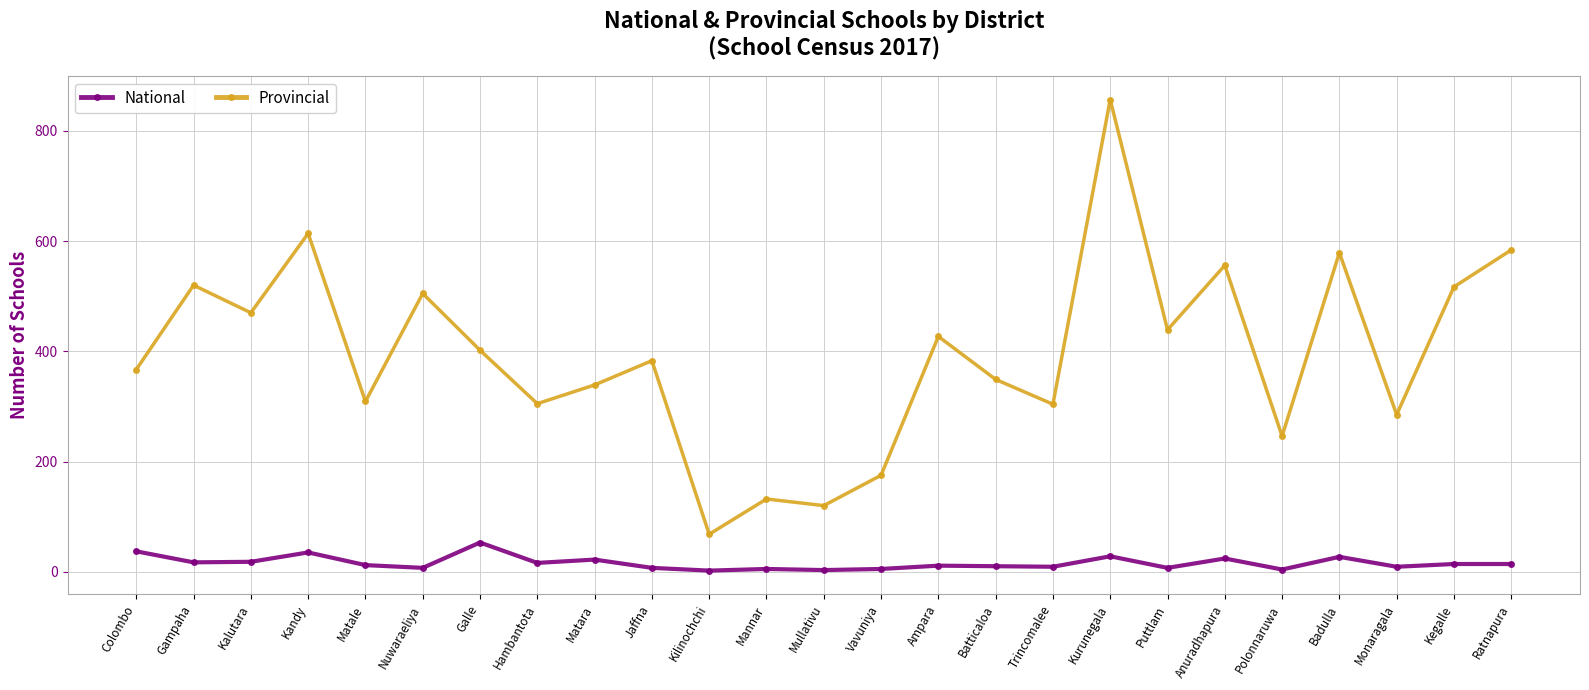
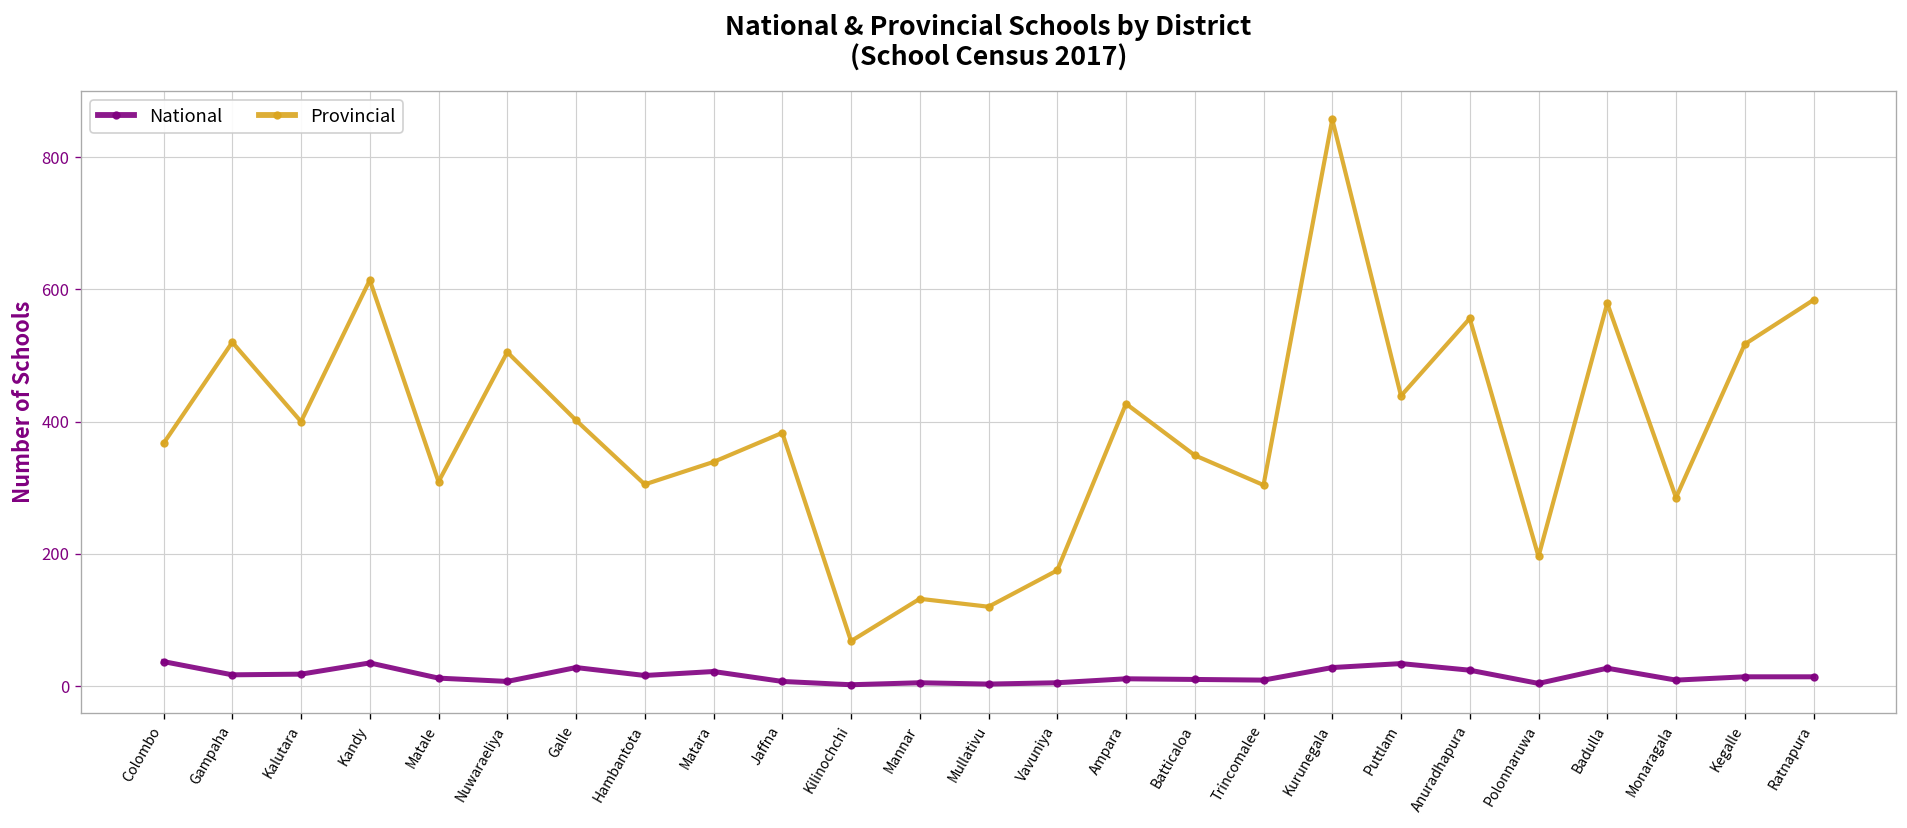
  {
    "National": {
      "Colombo": 40,
      "Gampaha": 20,
      "Kalutara": 20,
      "Kandy": 40,
      "Matale": 10,
      "Nuwaraeliya": 10,
-     "Galle": 50,
+     "Galle": 30,
      "Hambantota": 20,
      "Matara": 20,
      "Jaffna": 10,
      "Kilinochchi": 0,
      "Mannar": 10,
      "Mullativu": 0,
      "Vavuniya": 10,
      "Ampara": 10,
      "Batticaloa": 10,
      "Trincomalee": 10,
      "Kurunegala": 30,
-     "Puttlam": 10,
+     "Puttlam": 30,
      "Anuradhapura": 20,
      "Polonnaruwa": 0,
      "Badulla": 30,
      "Monaragala": 10,
      "Kegalle": 10,
      "Ratnapura": 10
    },
    "Provincial": {
      "Colombo": 370,
      "Gampaha": 520,
-     "Kalutara": 470,
+     "Kalutara": 400,
      "Kandy": 610,
      "Matale": 310,
      "Nuwaraeliya": 510,
      "Galle": 400,
      "Hambantota": 310,
      "Matara": 340,
      "Jaffna": 380,
      "Kilinochchi": 70,
      "Mannar": 130,
      "Mullativu": 120,
      "Vavuniya": 180,
      "Ampara": 430,
      "Batticaloa": 350,
      "Trincomalee": 300,
      "Kurunegala": 860,
      "Puttlam": 440,
      "Anuradhapura": 560,
-     "Polonnaruwa": 250,
+     "Polonnaruwa": 200,
      "Badulla": 580,
      "Monaragala": 290,
      "Kegalle": 520,
      "Ratnapura": 580
    }
  }
